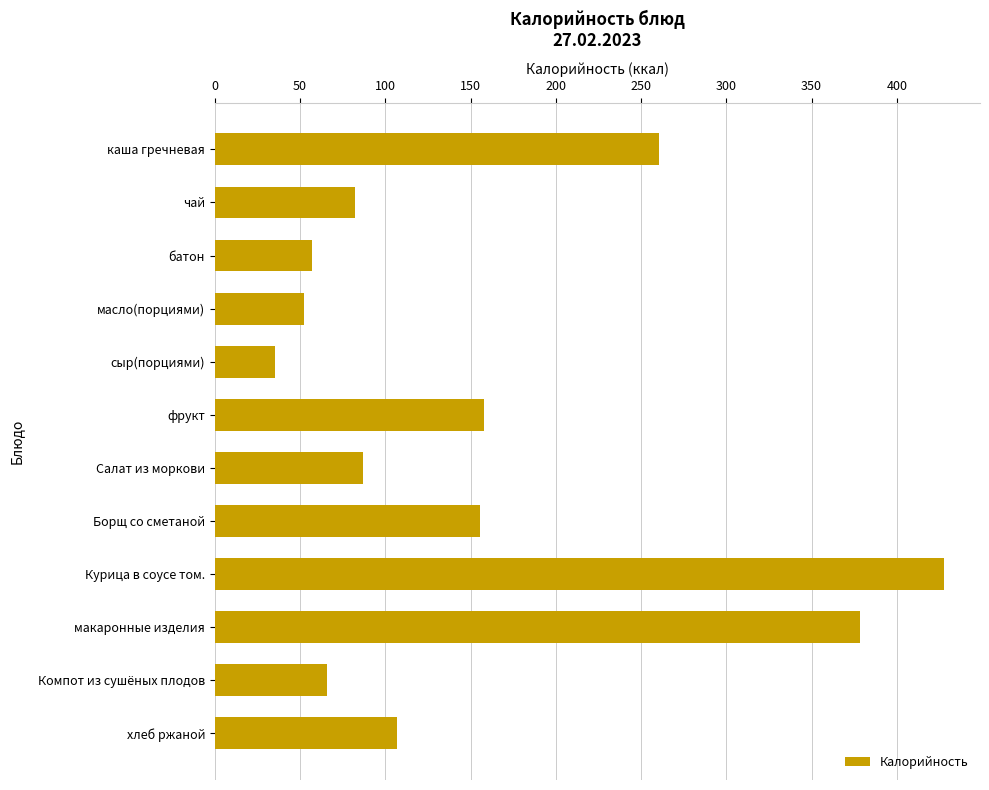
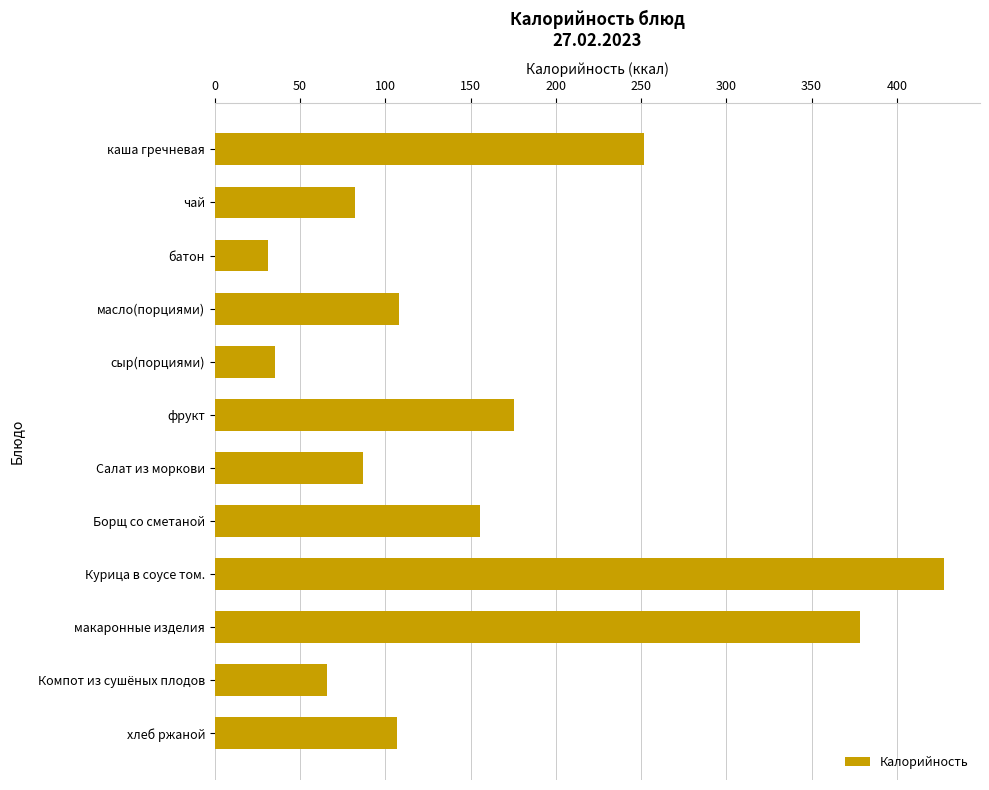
  {
-   "каша гречневая": 260,
+   "каша гречневая": 252,
    "чай": 82,
-   "батон": 57,
-   "масло(порциями)": 53,
+   "батон": 31,
+   "масло(порциями)": 108,
    "сыр(порциями)": 35,
-   "фрукт": 158,
+   "фрукт": 176,
    "Салат из моркови": 87,
    "Борщ со сметаной": 156,
    "Курица в соусе том.": 427,
    "макаронные изделия": 379,
    "Компот из сушёных плодов": 66,
    "хлеб ржаной": 107
  }
